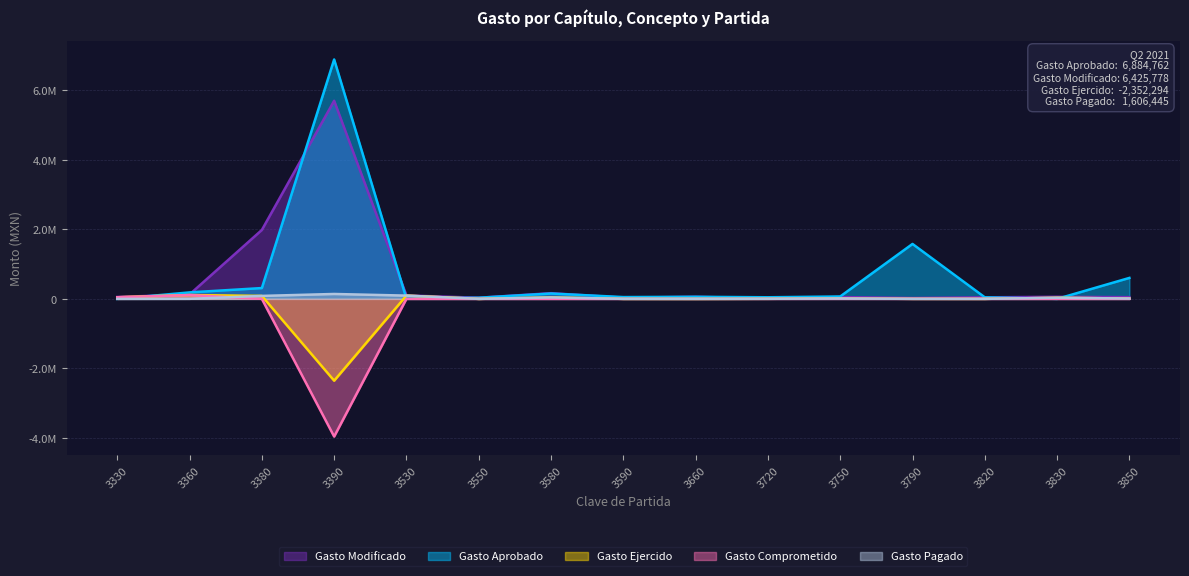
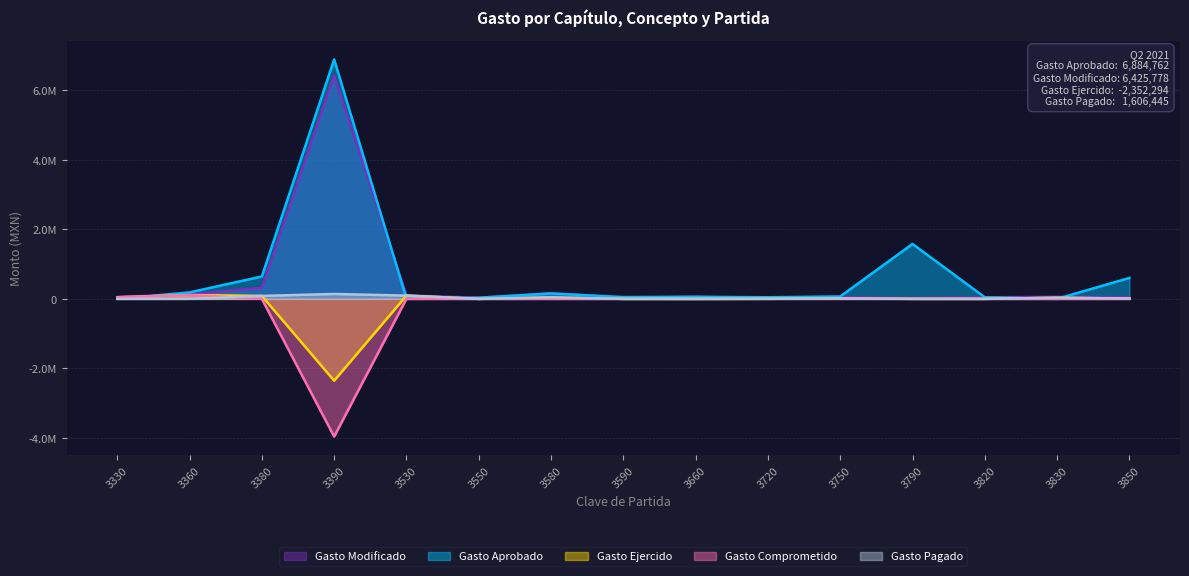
  {
    "Gasto Modificado": {
-     "3380": 2000000,
-     "3390": 5700000
+     "3380": 300000,
+     "3390": 6400000
    },
    "Gasto Aprobado": {
-     "3380": 300000,
+     "3380": 600000,
      "3390": 6900000,
      "3790": 1600000,
      "3850": 600000
    },
    "Gasto Pagado": {
      "3360": 0,
      "3390": 100000
    }
  }
